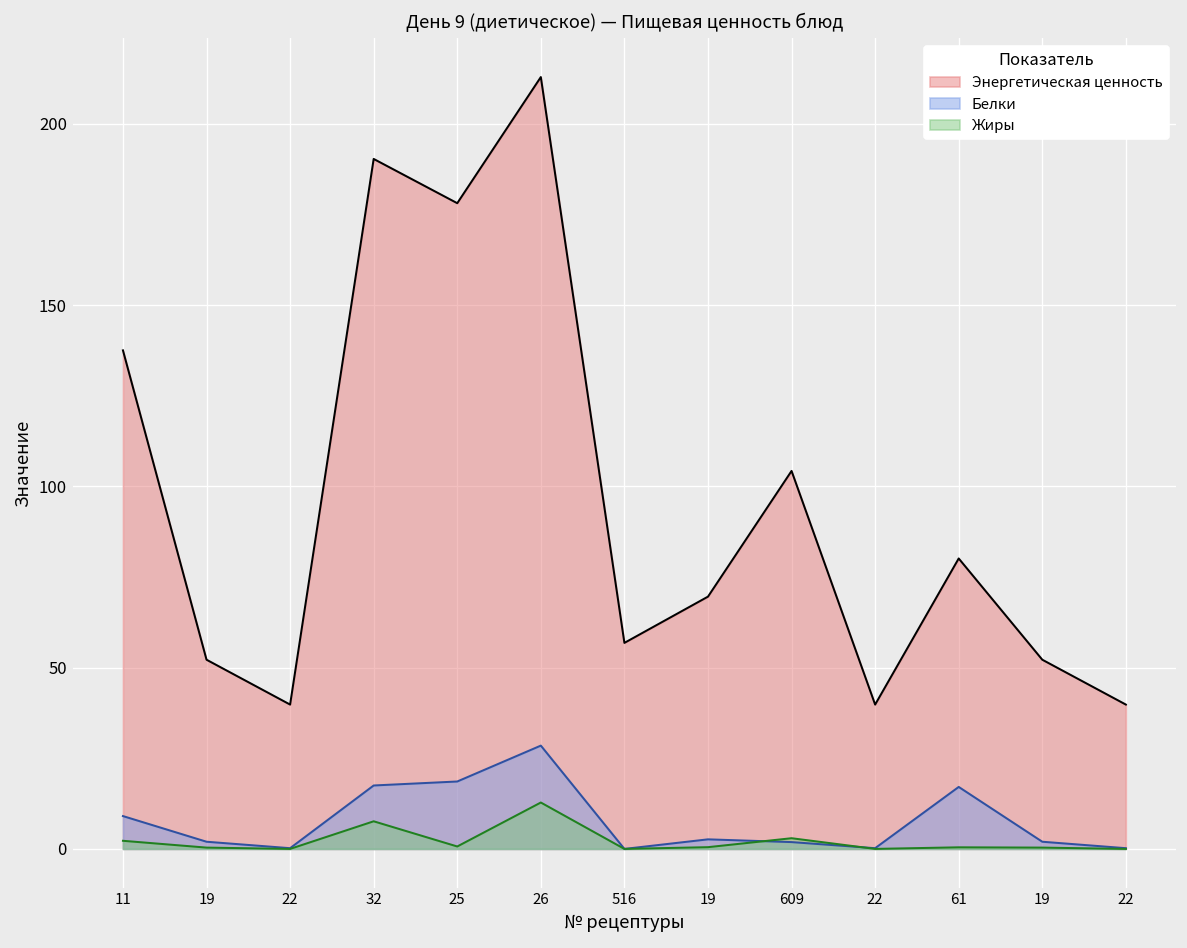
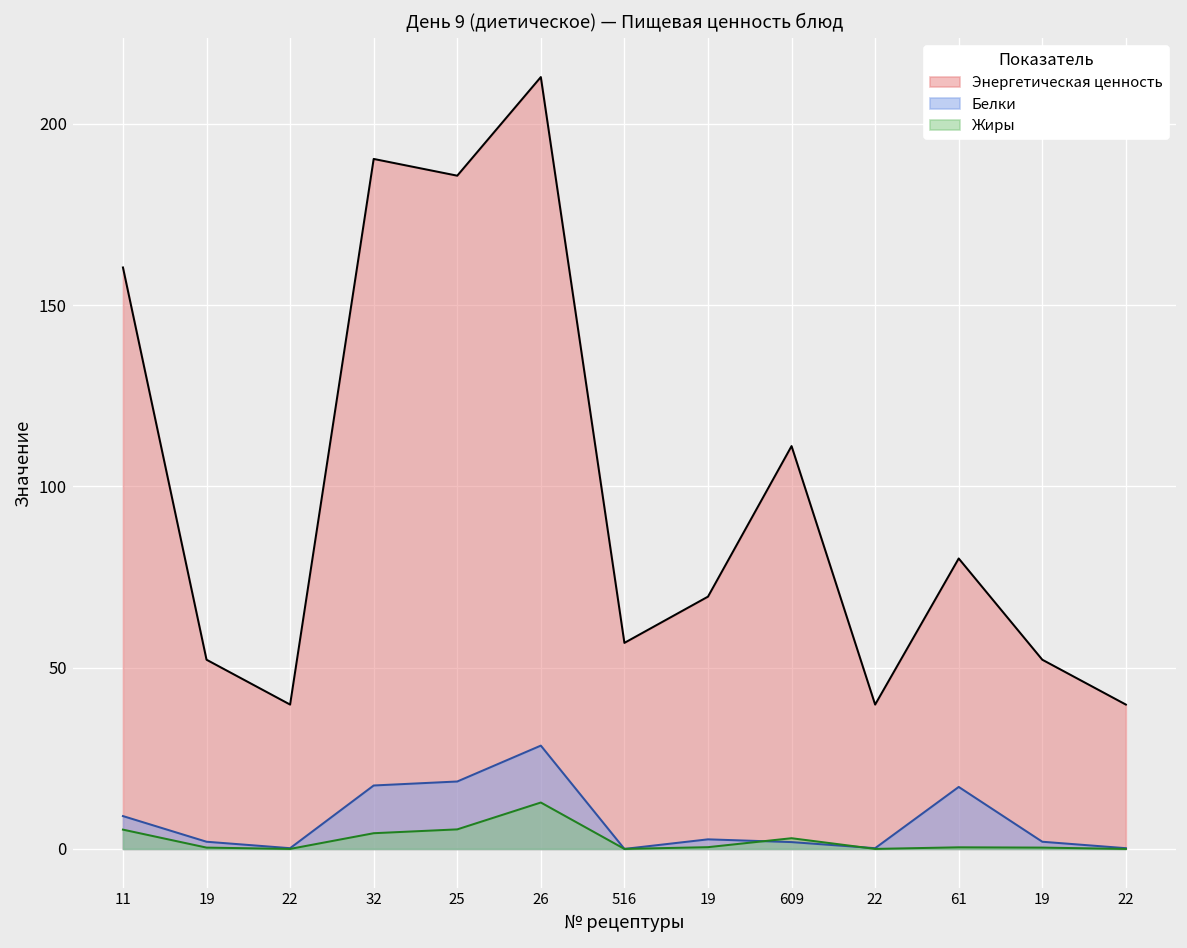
  {
    "Энергетическая ценность": {
-     "11": 138,
+     "11": 160,
      "32": 190,
-     "25": 178,
+     "25": 186,
      "26": 213,
      "516": 57,
-     "609": 104,
+     "609": 111,
      "61": 80
    },
    "Белки": {
      "11": 9,
      "32": 18,
      "25": 19,
      "26": 29,
      "609": 2,
      "61": 17
    },
    "Жиры": {
-     "11": 2,
-     "32": 8,
-     "25": 1,
+     "11": 5,
+     "32": 4,
+     "25": 5,
      "26": 13,
      "609": 3,
      "61": 0
    }
  }
